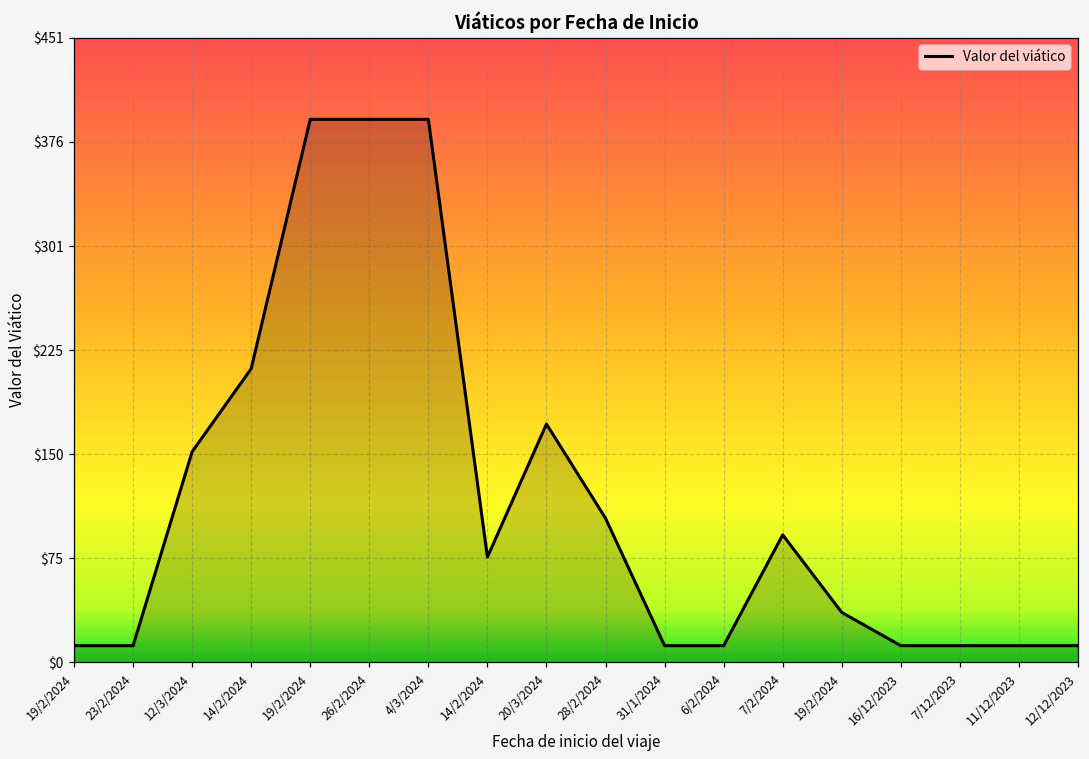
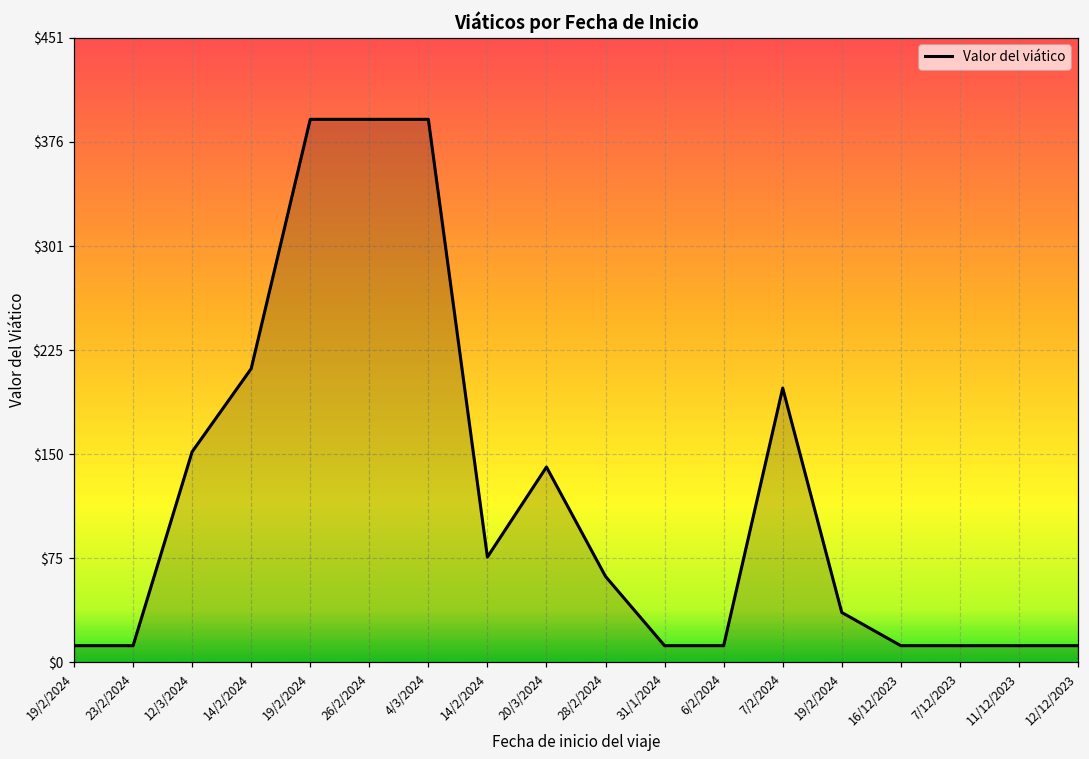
  {
    "23/2/2024": "$12",
    "12/3/2024": "$152",
    "26/2/2024": "$392",
    "4/3/2024": "$392",
-   "20/3/2024": "$172",
-   "28/2/2024": "$104",
+   "20/3/2024": "$141",
+   "28/2/2024": "$62",
    "31/1/2024": "$12",
    "6/2/2024": "$12",
-   "7/2/2024": "$92",
+   "7/2/2024": "$198",
    "16/12/2023": "$12",
    "7/12/2023": "$12",
    "11/12/2023": "$12",
    "12/12/2023": "$12"
  }
